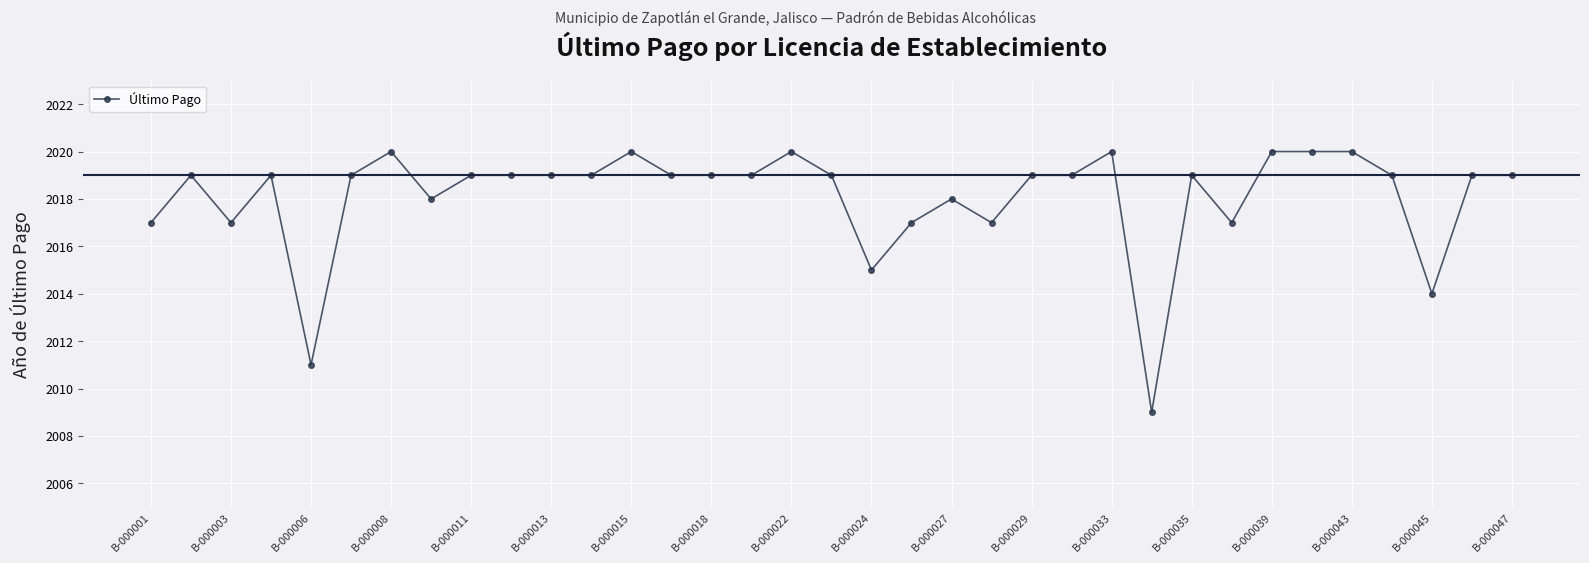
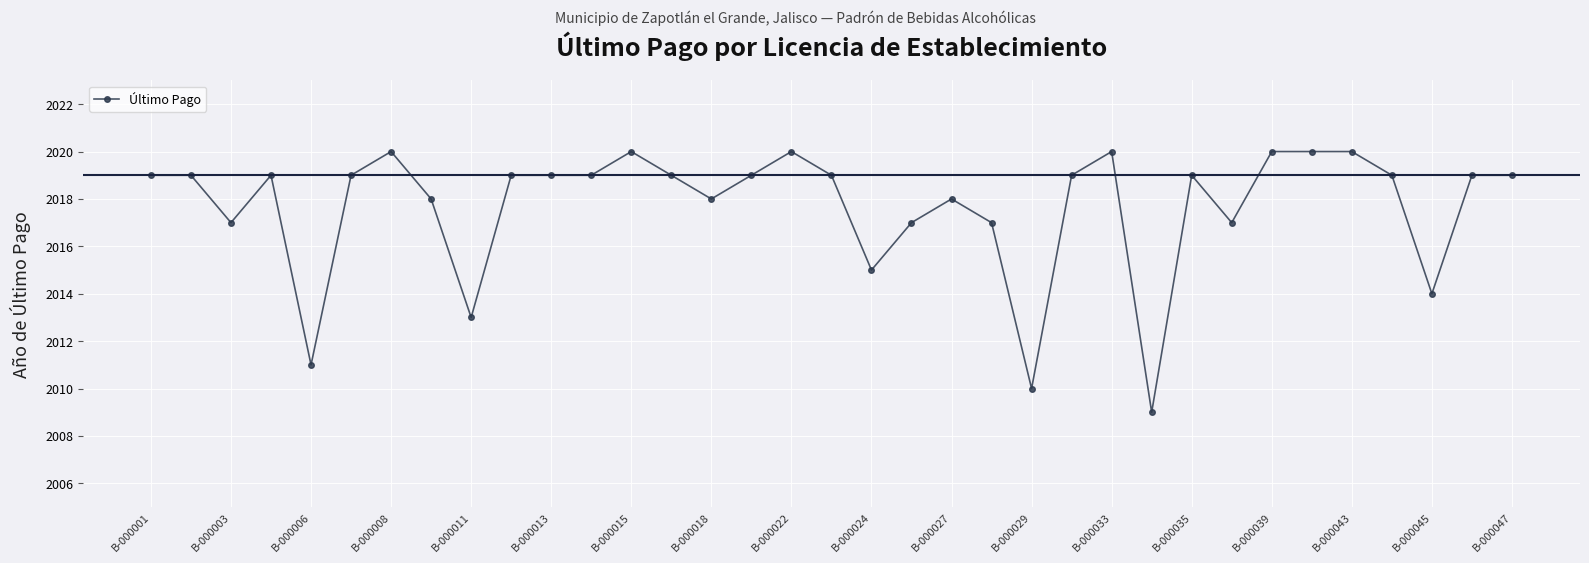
  {
-   "B-000001": 2017,
+   "B-000001": 2019,
    "B-000003": 2017,
    "B-000006": 2011,
    "B-000008": 2020,
-   "B-000011": 2019,
+   "B-000011": 2013,
    "B-000013": 2019,
    "B-000015": 2020,
-   "B-000018": 2019,
+   "B-000018": 2018,
    "B-000022": 2020,
    "B-000024": 2015,
    "B-000027": 2018,
-   "B-000029": 2019,
+   "B-000029": 2010,
    "B-000033": 2020,
    "B-000035": 2019,
    "B-000039": 2020,
    "B-000043": 2020,
    "B-000045": 2014,
    "B-000047": 2019
  }
